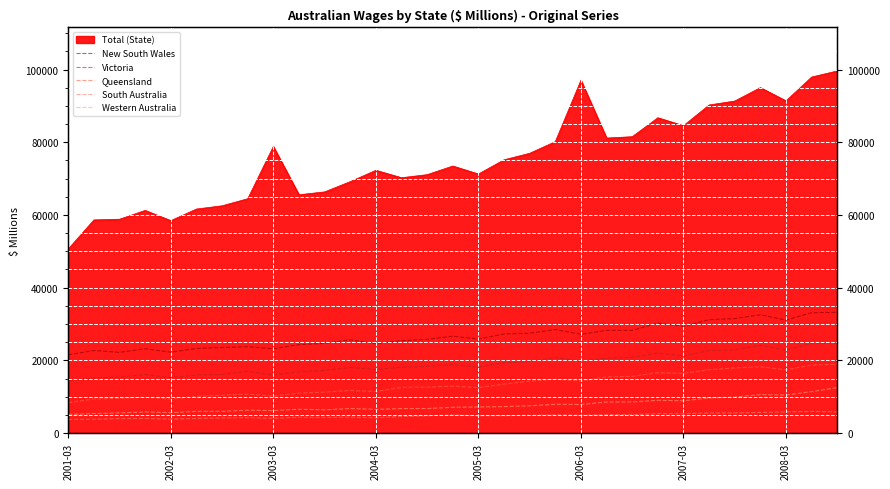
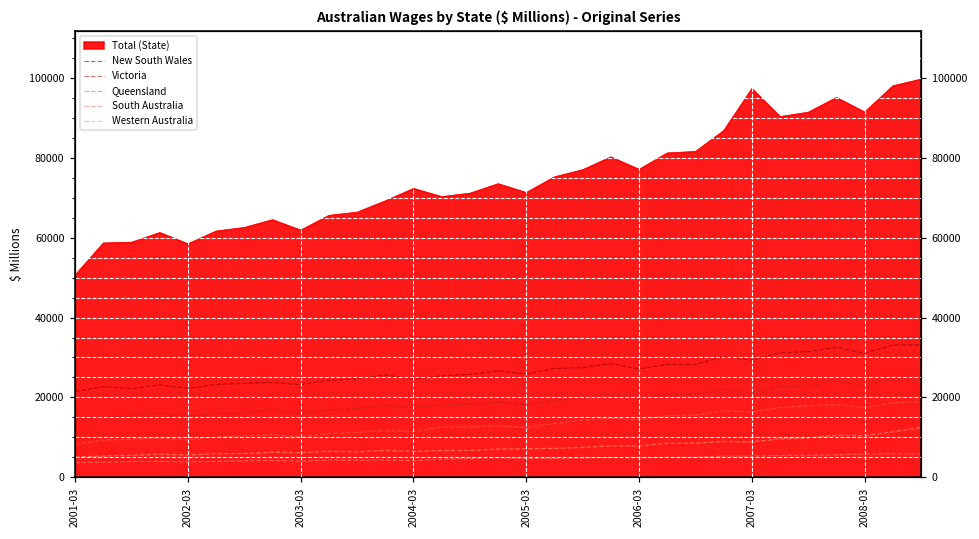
  {
    "Total (State)": {
      "2001-03": 51000,
      "2002-03": 58000,
-     "2003-03": 79000,
+     "2003-03": 62000,
      "2004-03": 72000,
      "2005-03": 71000,
-     "2006-03": 97000,
-     "2007-03": 85000,
+     "2006-03": 77000,
+     "2007-03": 97000,
      "2008-03": 91000
    }
  }
